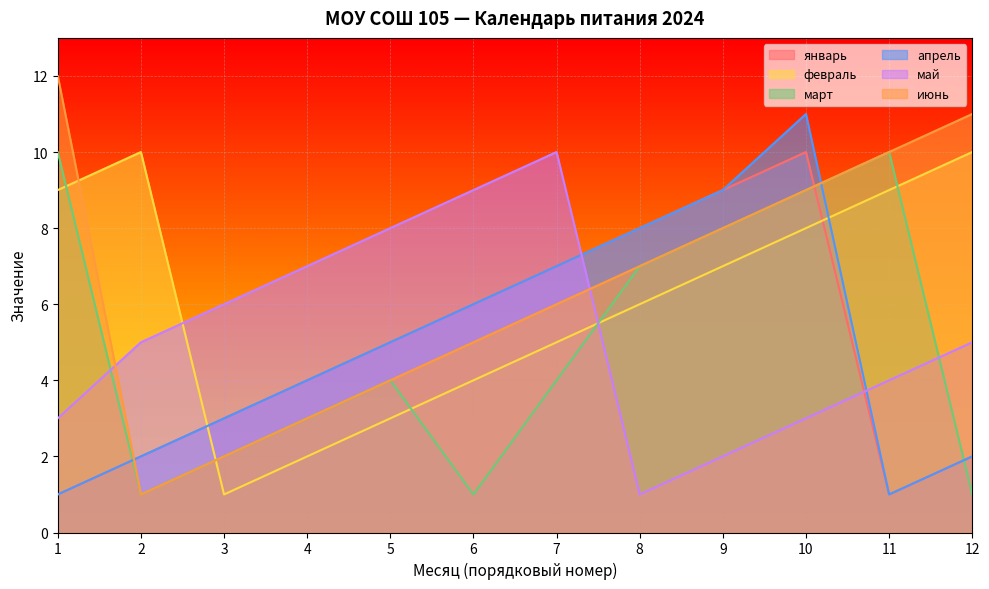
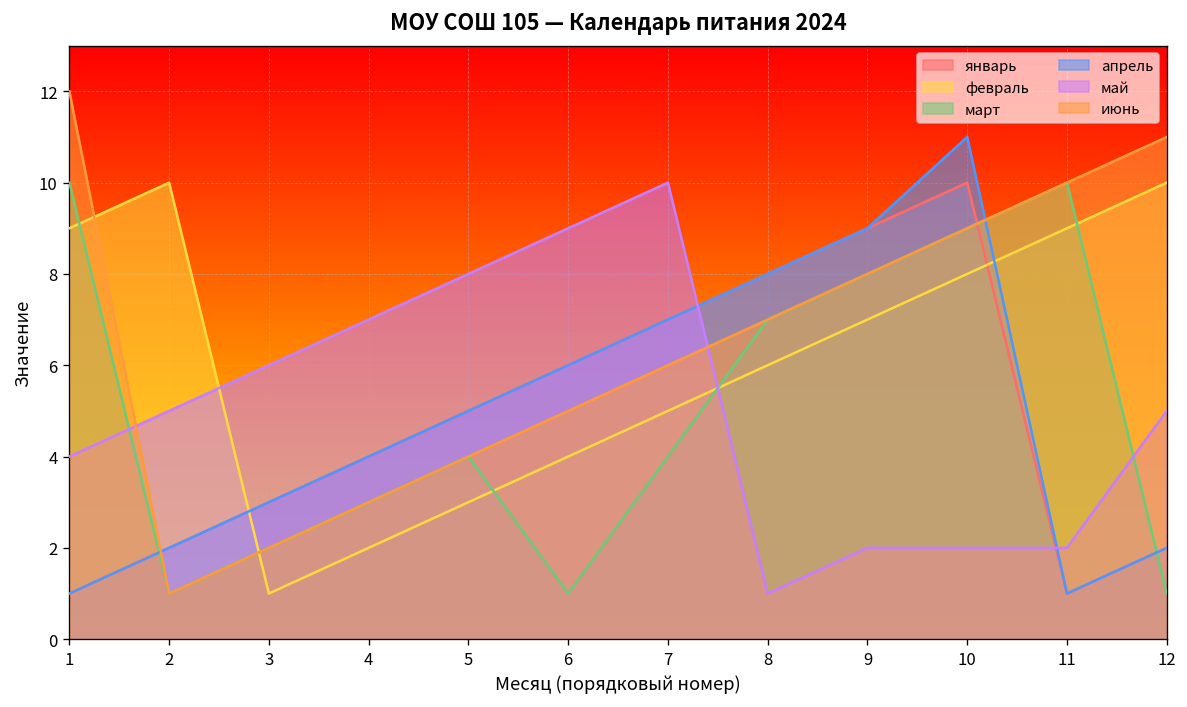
  {
    "март": {
      "1": 10,
      "6": 1,
      "7": 4,
      "12": 1
    },
    "апрель": {
      "10": 11
    },
    "май": {
-     "1": 3,
+     "1": 4,
      "2": 5,
      "3": 6,
      "4": 7,
      "5": 8,
      "6": 9,
      "7": 10,
      "8": 1,
      "9": 2,
-     "10": 3,
-     "11": 4,
+     "10": 2,
+     "11": 2,
      "12": 5
    }
  }
